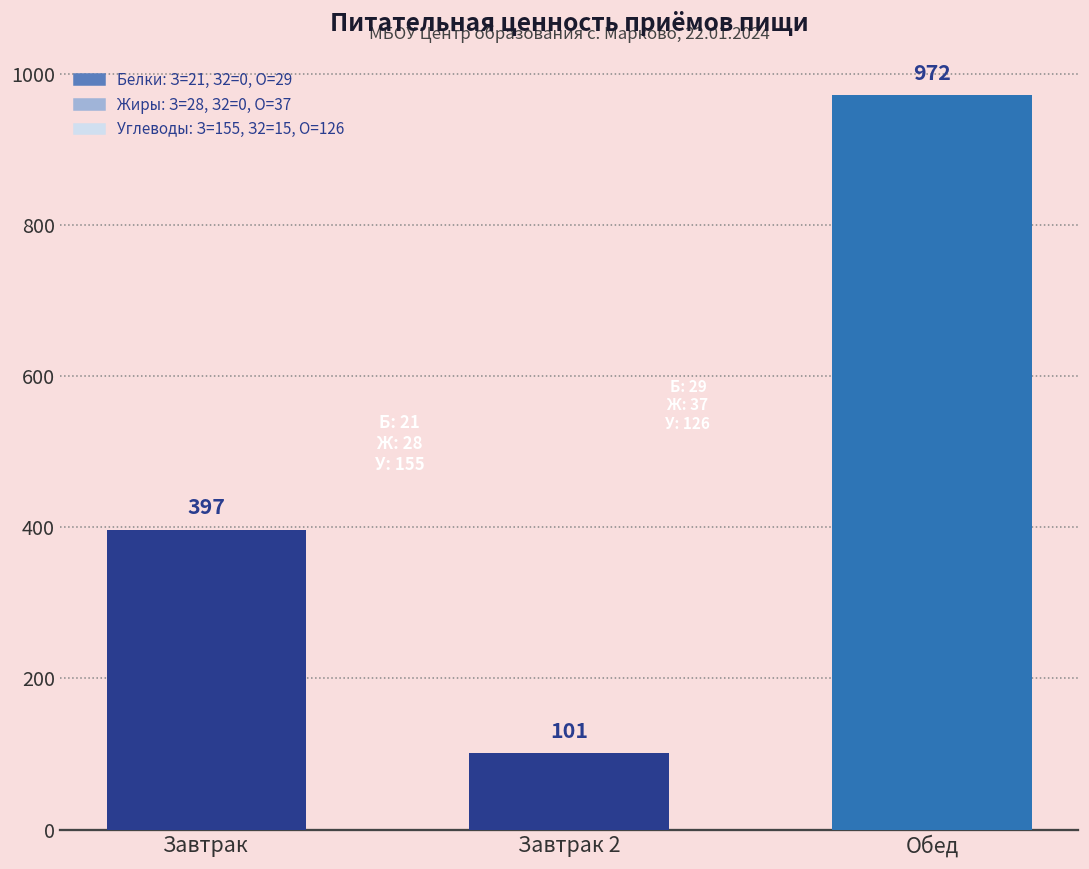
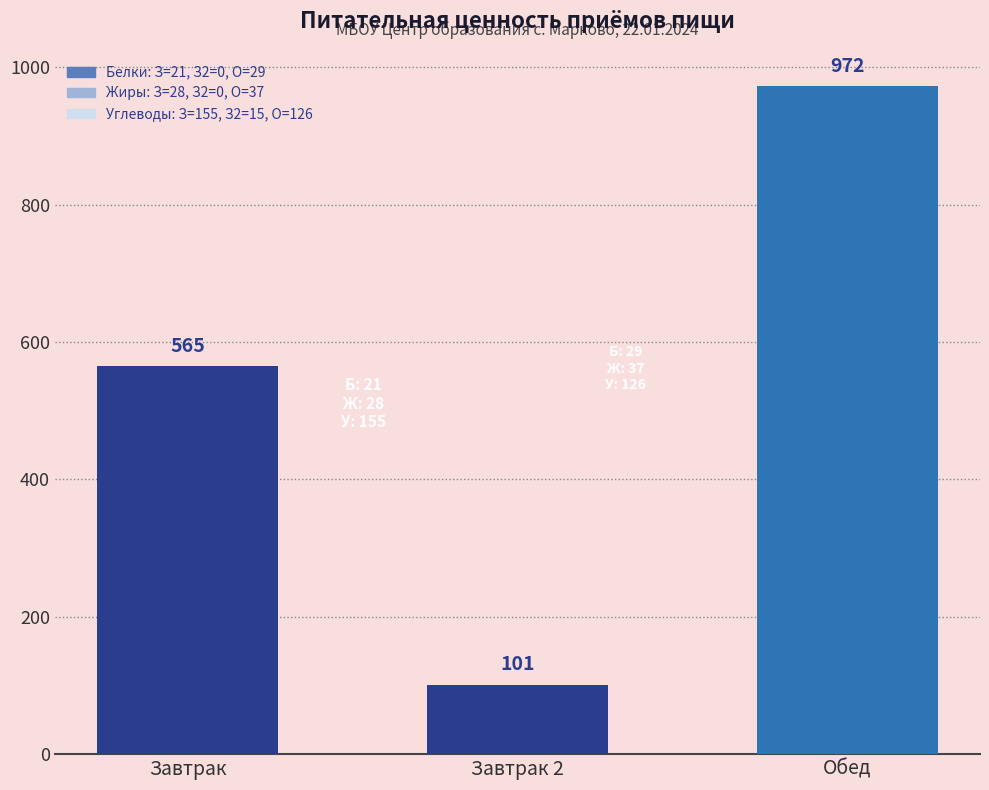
  {
-   "Завтрак": 397,
+   "Завтрак": 565,
    "Завтрак 2": 101,
    "Обед": 972
  }
